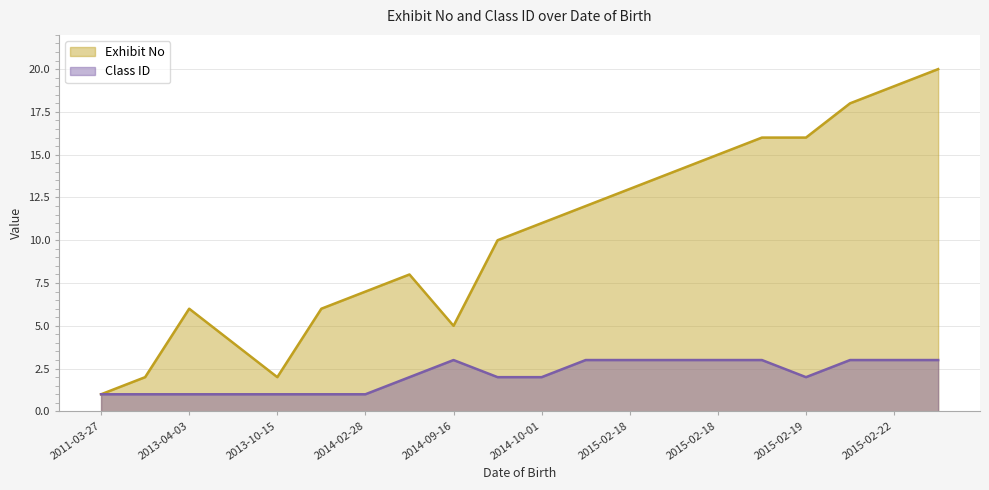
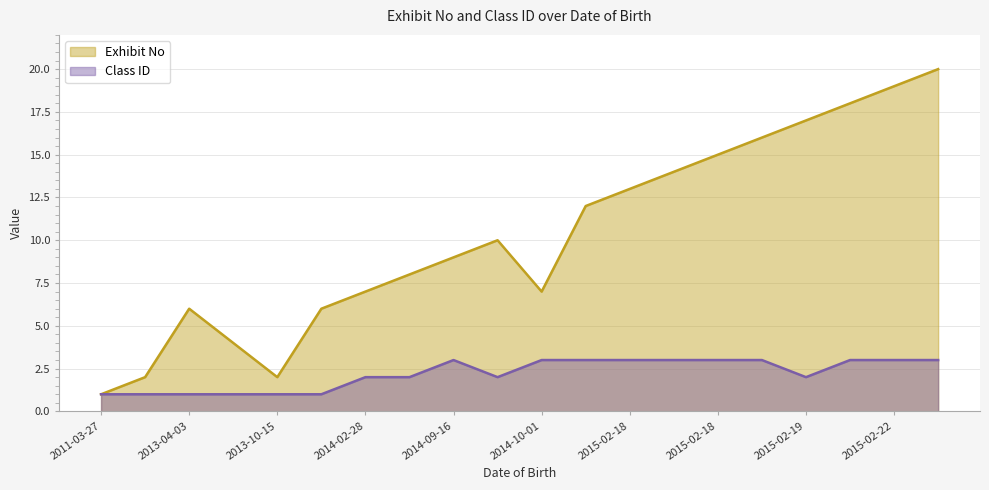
  {
    "Exhibit No": {
      "2013-04-03": 6,
      "2013-10-15": 2,
      "2014-02-28": 7,
-     "2014-09-16": 5,
-     "2014-10-01": 11,
-     "2015-02-19": 16
+     "2014-09-16": 9,
+     "2014-10-01": 7,
+     "2015-02-19": 17
    },
    "Class ID": {
      "2013-04-03": 1,
      "2013-10-15": 1,
-     "2014-02-28": 1,
+     "2014-02-28": 2,
      "2014-09-16": 3,
-     "2014-10-01": 2,
+     "2014-10-01": 3,
      "2015-02-19": 2
    }
  }
